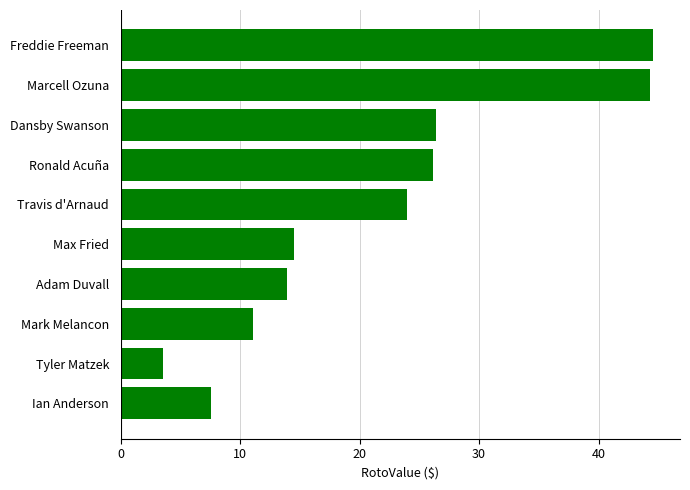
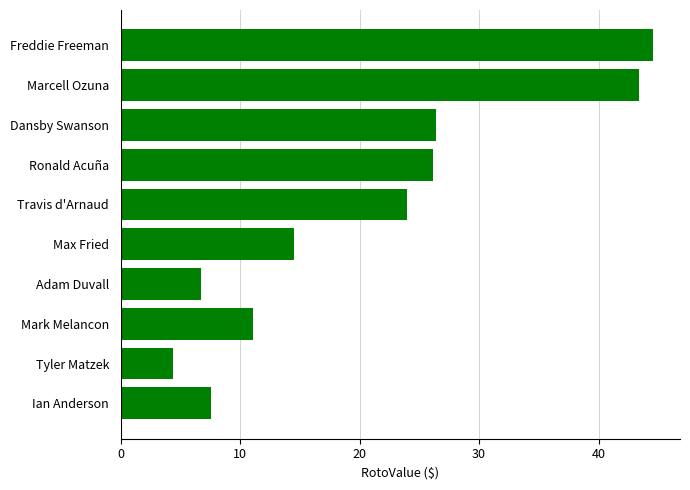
  {
    "Freddie Freeman": 44.6,
-   "Marcell Ozuna": 44.3,
+   "Marcell Ozuna": 43.4,
    "Dansby Swanson": 26.4,
    "Ronald Acuña": 26.1,
    "Travis d'Arnaud": 24.0,
    "Max Fried": 14.5,
-   "Adam Duvall": 14.0,
+   "Adam Duvall": 6.7,
    "Mark Melancon": 11.1,
-   "Tyler Matzek": 3.6,
+   "Tyler Matzek": 4.4,
    "Ian Anderson": 7.5
  }
